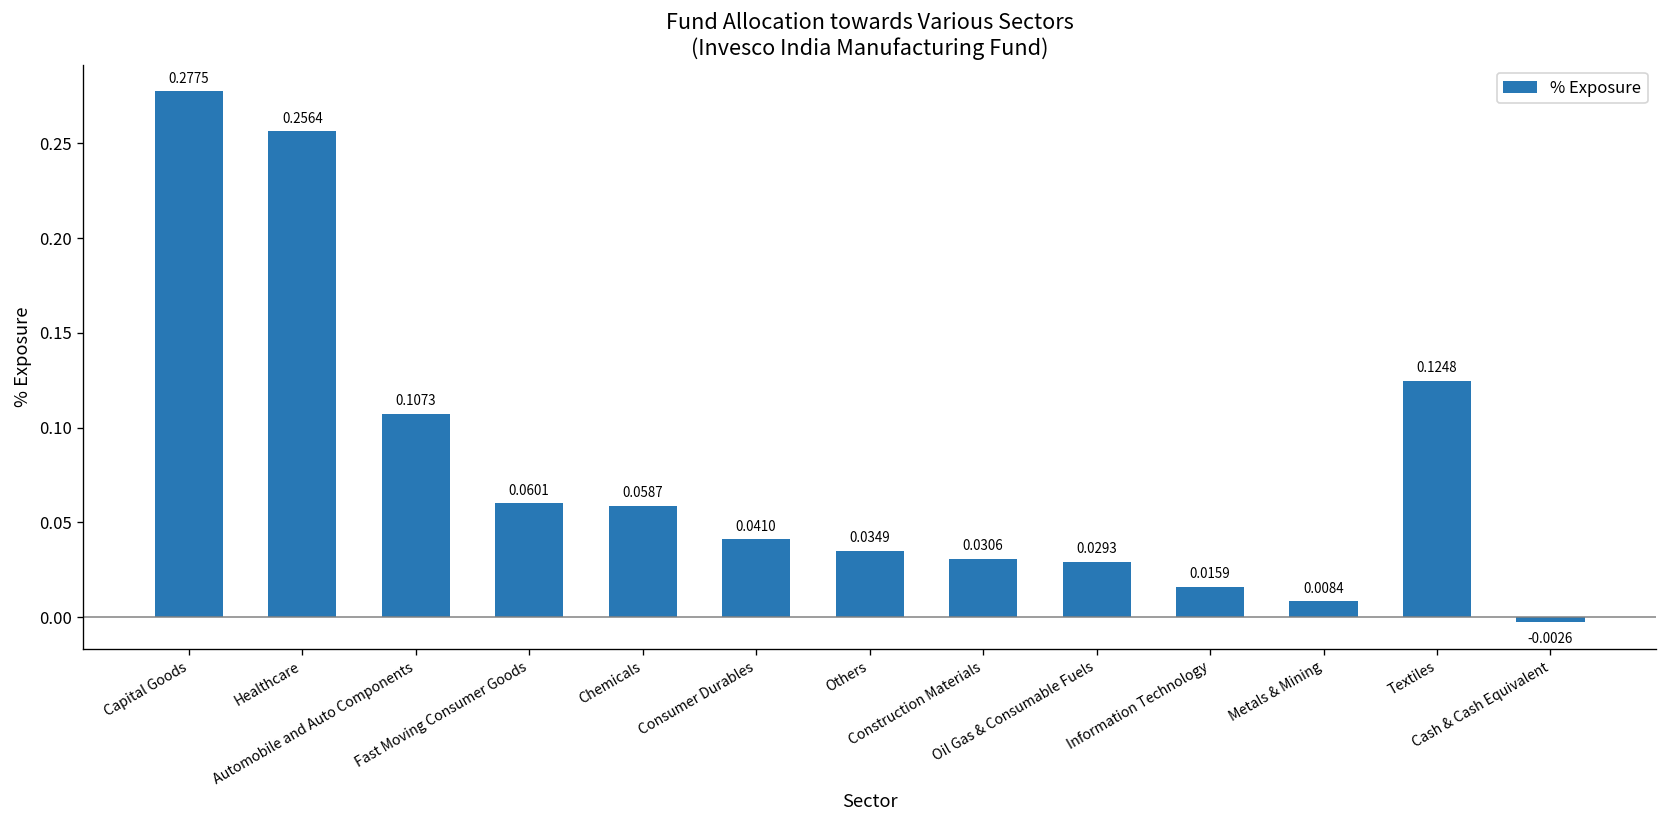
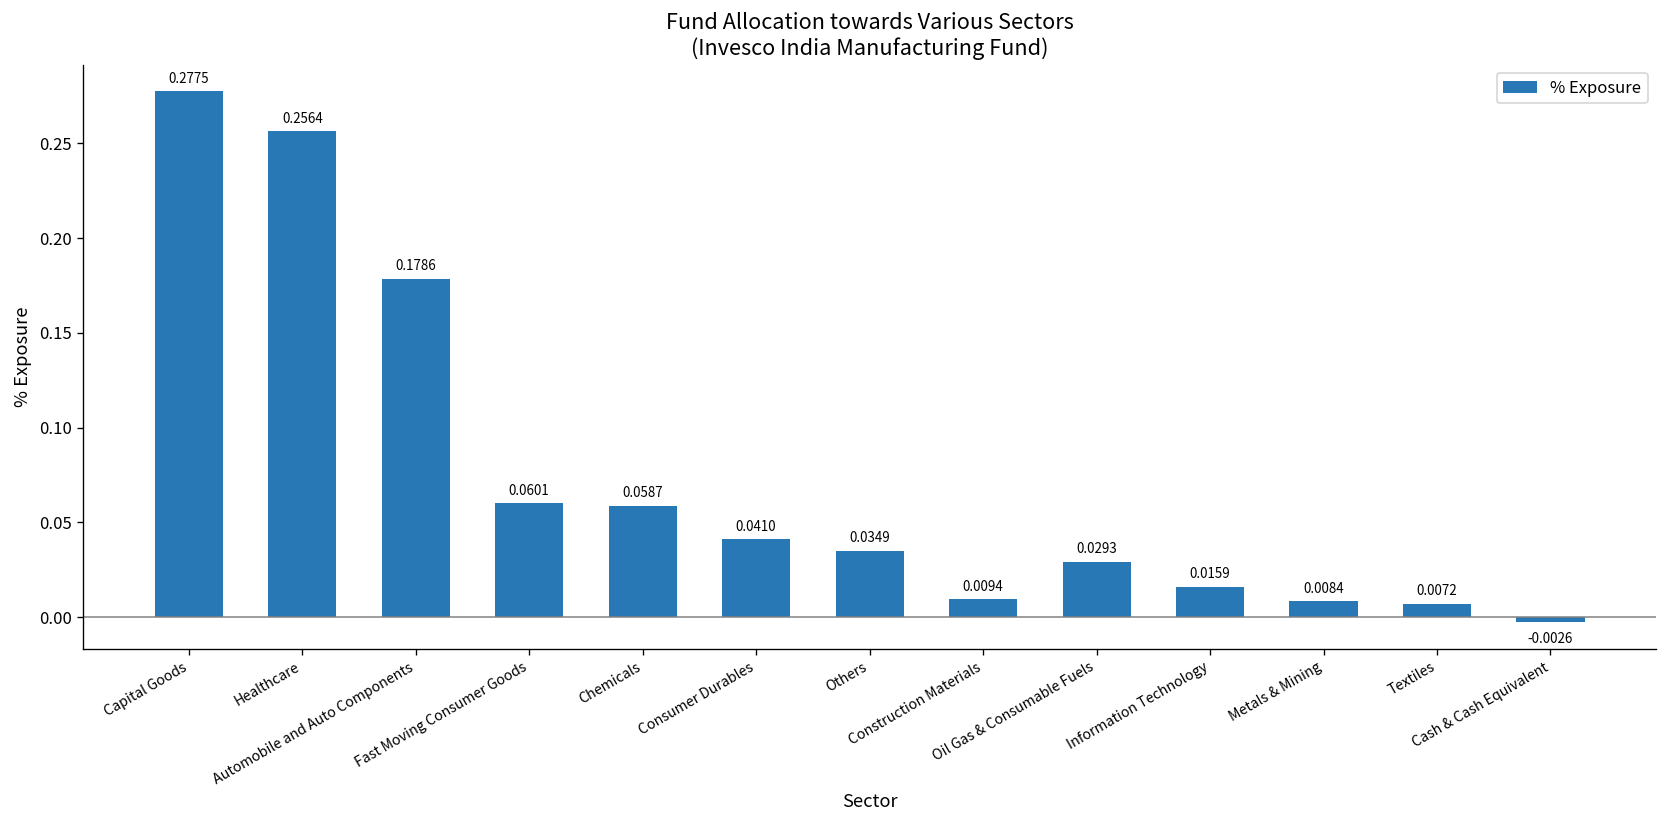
  {
    "Capital Goods": 0.2775,
    "Healthcare": 0.2564,
-   "Automobile and Auto Components": 0.1073,
+   "Automobile and Auto Components": 0.1786,
    "Fast Moving Consumer Goods": 0.0601,
    "Chemicals": 0.0587,
    "Consumer Durables": 0.0410,
    "Others": 0.0349,
-   "Construction Materials": 0.0306,
+   "Construction Materials": 0.0094,
    "Oil Gas & Consumable Fuels": 0.0293,
    "Information Technology": 0.0159,
    "Metals & Mining": 0.0084,
-   "Textiles": 0.1248,
+   "Textiles": 0.0072,
    "Cash & Cash Equivalent": -0.0026
  }
